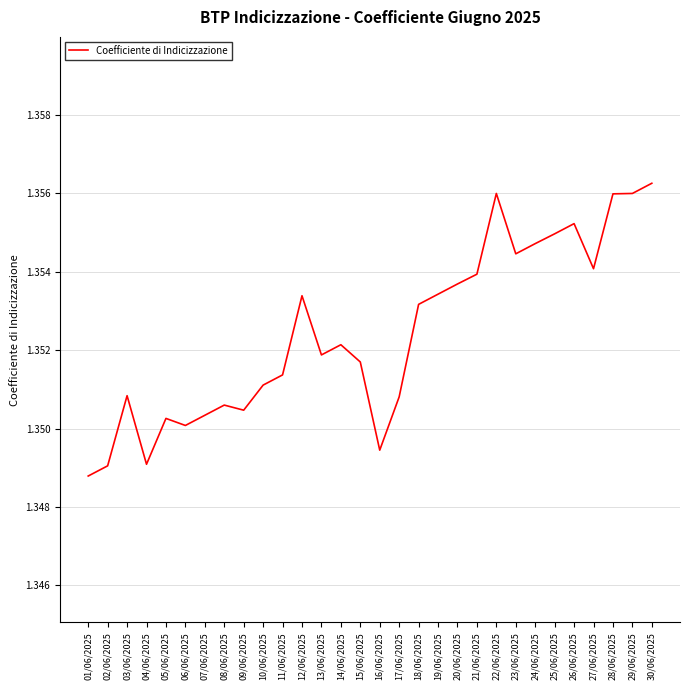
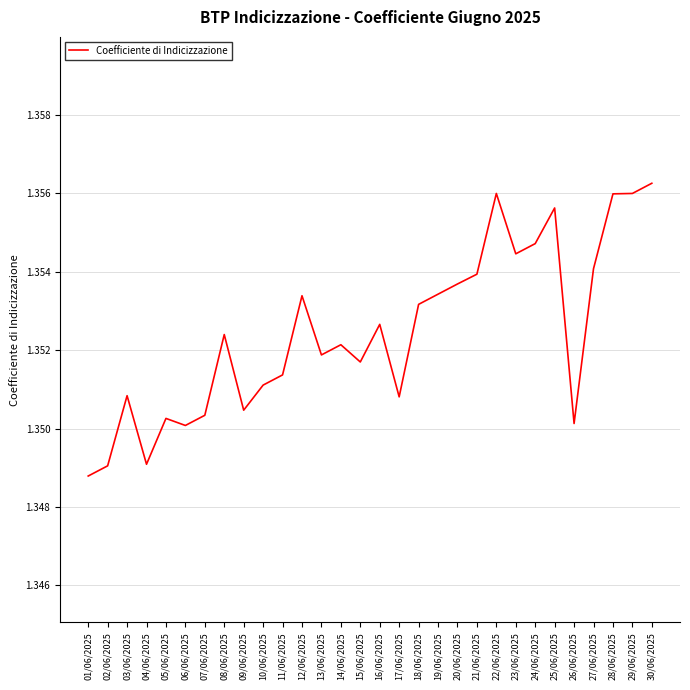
  {
    "01/06/2025": 1.3488,
    "02/06/2025": 1.3491,
    "03/06/2025": 1.3508,
    "04/06/2025": 1.3491,
    "05/06/2025": 1.3503,
    "06/06/2025": 1.3501,
    "07/06/2025": 1.3503,
-   "08/06/2025": 1.3506,
+   "08/06/2025": 1.3524,
    "09/06/2025": 1.3505,
    "10/06/2025": 1.3511,
    "11/06/2025": 1.3514,
    "12/06/2025": 1.3534,
    "13/06/2025": 1.3519,
    "14/06/2025": 1.3521,
    "15/06/2025": 1.3517,
-   "16/06/2025": 1.3495,
+   "16/06/2025": 1.3527,
    "17/06/2025": 1.3508,
    "18/06/2025": 1.3532,
    "19/06/2025": 1.3534,
    "20/06/2025": 1.3537,
    "21/06/2025": 1.3539,
    "22/06/2025": 1.3560,
    "23/06/2025": 1.3545,
    "24/06/2025": 1.3547,
-   "25/06/2025": 1.3550,
-   "26/06/2025": 1.3552,
+   "25/06/2025": 1.3556,
+   "26/06/2025": 1.3501,
    "27/06/2025": 1.3541,
    "28/06/2025": 1.3560,
    "29/06/2025": 1.3560,
    "30/06/2025": 1.3563
  }
